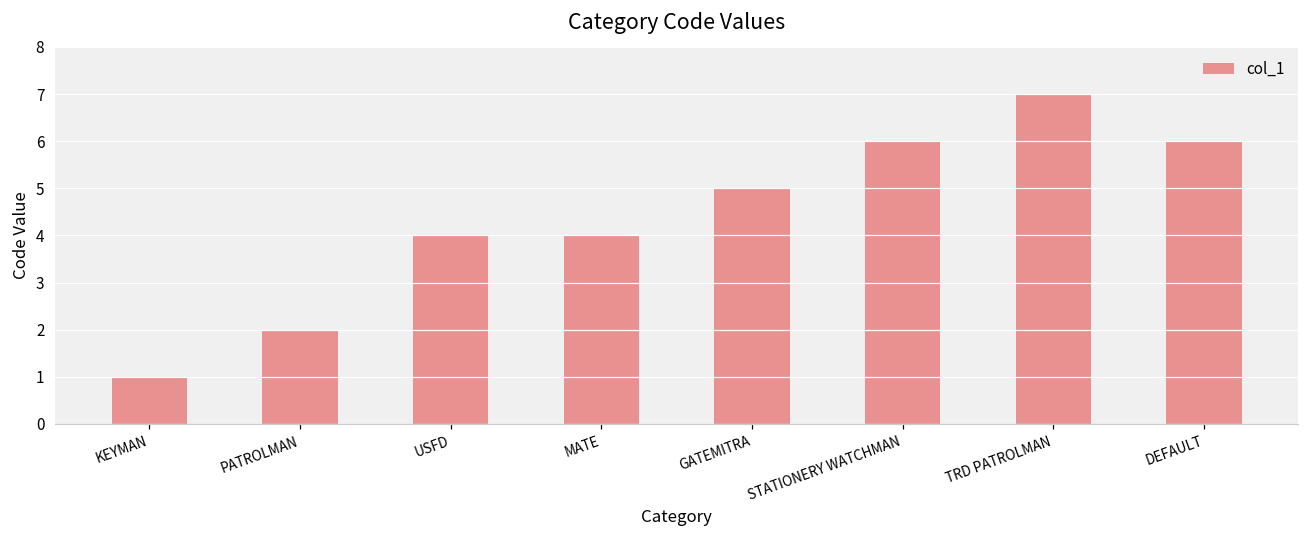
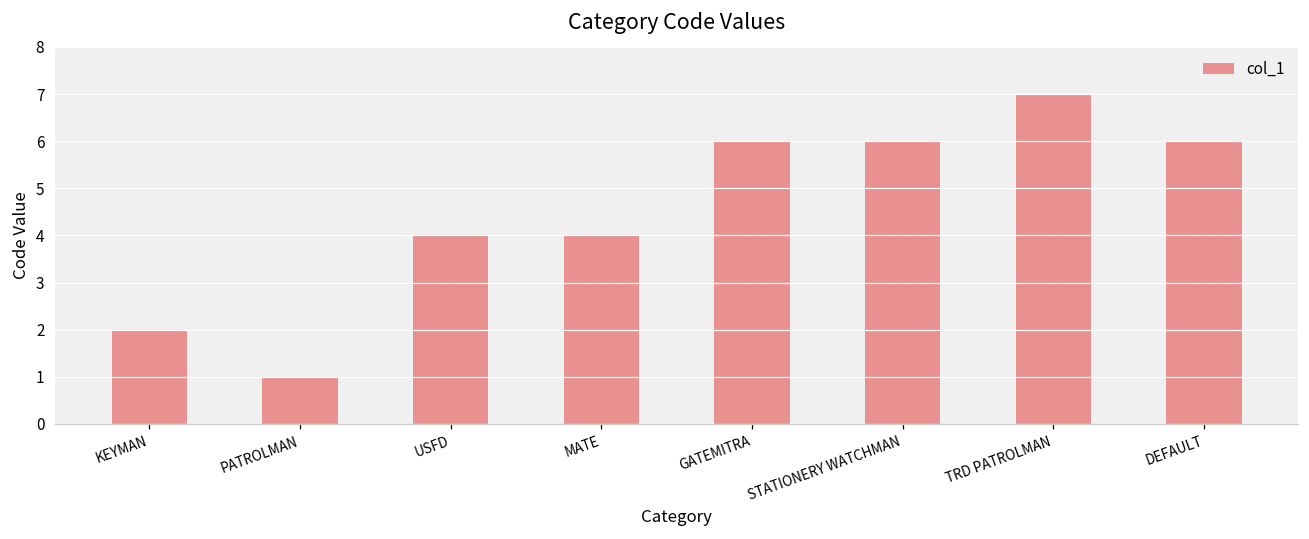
  {
-   "KEYMAN": 1,
-   "PATROLMAN": 2,
+   "KEYMAN": 2,
+   "PATROLMAN": 1,
    "USFD": 4,
    "MATE": 4,
-   "GATEMITRA": 5,
+   "GATEMITRA": 6,
    "STATIONERY WATCHMAN": 6,
    "TRD PATROLMAN": 7,
    "DEFAULT": 6
  }
